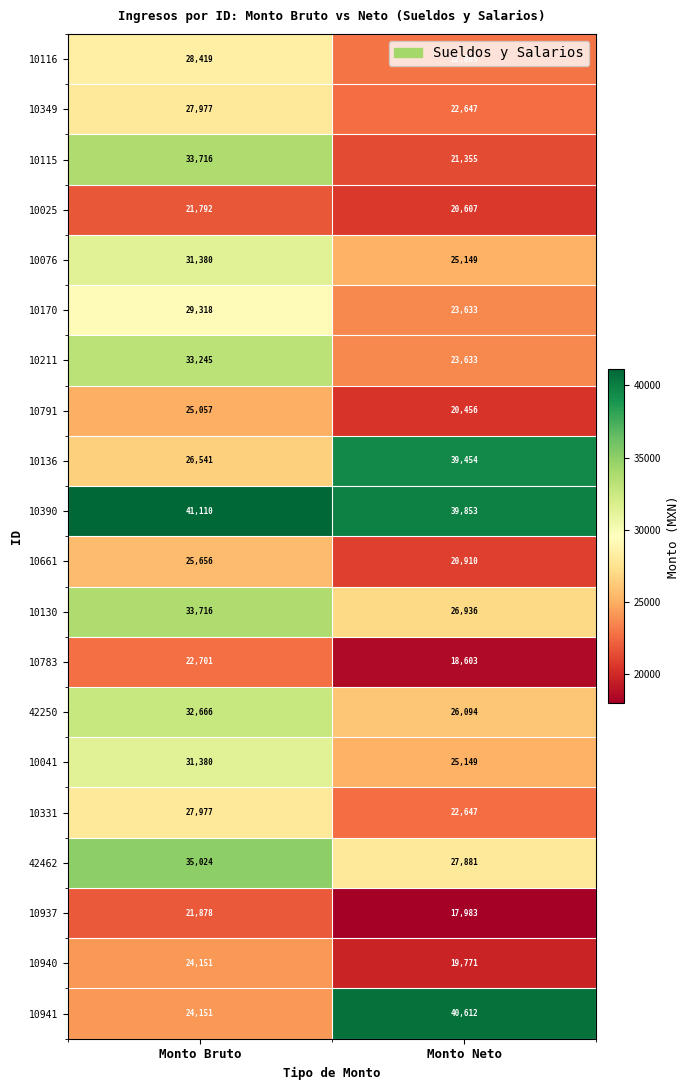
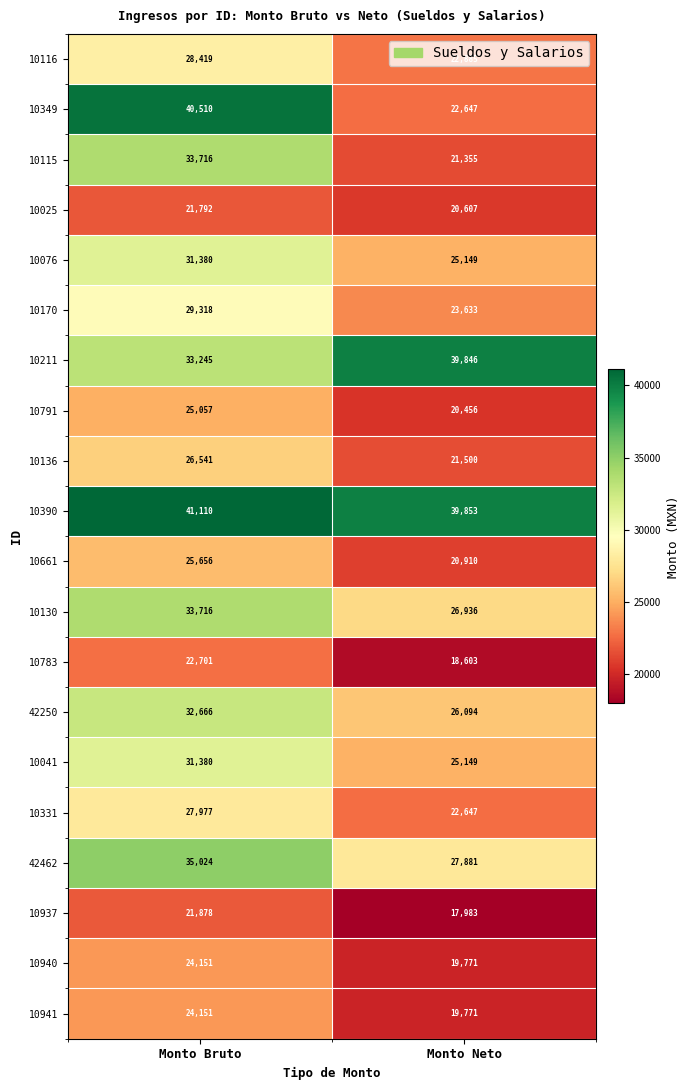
  {
    "10116": {
      "Monto Bruto": "28,419"
    },
    "10349": {
-     "Monto Bruto": "27,977",
+     "Monto Bruto": "40,510",
      "Monto Neto": "22,647"
    },
    "10115": {
      "Monto Bruto": "33,716",
      "Monto Neto": "21,355"
    },
    "10025": {
      "Monto Bruto": "21,792",
      "Monto Neto": "20,607"
    },
    "10076": {
      "Monto Bruto": "31,380",
      "Monto Neto": "25,149"
    },
    "10170": {
      "Monto Bruto": "29,318",
      "Monto Neto": "23,633"
    },
    "10211": {
      "Monto Bruto": "33,245",
-     "Monto Neto": "23,633"
+     "Monto Neto": "39,846"
    },
    "10791": {
      "Monto Bruto": "25,057",
      "Monto Neto": "20,456"
    },
    "10136": {
      "Monto Bruto": "26,541",
-     "Monto Neto": "39,454"
+     "Monto Neto": "21,500"
    },
    "10390": {
      "Monto Bruto": "41,110",
      "Monto Neto": "39,853"
    },
    "10661": {
      "Monto Bruto": "25,656",
      "Monto Neto": "20,910"
    },
    "10130": {
      "Monto Bruto": "33,716",
      "Monto Neto": "26,936"
    },
    "10783": {
      "Monto Bruto": "22,701",
      "Monto Neto": "18,603"
    },
    "42250": {
      "Monto Bruto": "32,666",
      "Monto Neto": "26,094"
    },
    "10041": {
      "Monto Bruto": "31,380",
      "Monto Neto": "25,149"
    },
    "10331": {
      "Monto Bruto": "27,977",
      "Monto Neto": "22,647"
    },
    "42462": {
      "Monto Bruto": "35,024",
      "Monto Neto": "27,881"
    },
    "10937": {
      "Monto Bruto": "21,878",
      "Monto Neto": "17,983"
    },
    "10940": {
      "Monto Bruto": "24,151",
      "Monto Neto": "19,771"
    },
    "10941": {
      "Monto Bruto": "24,151",
-     "Monto Neto": "40,612"
+     "Monto Neto": "19,771"
    }
  }
